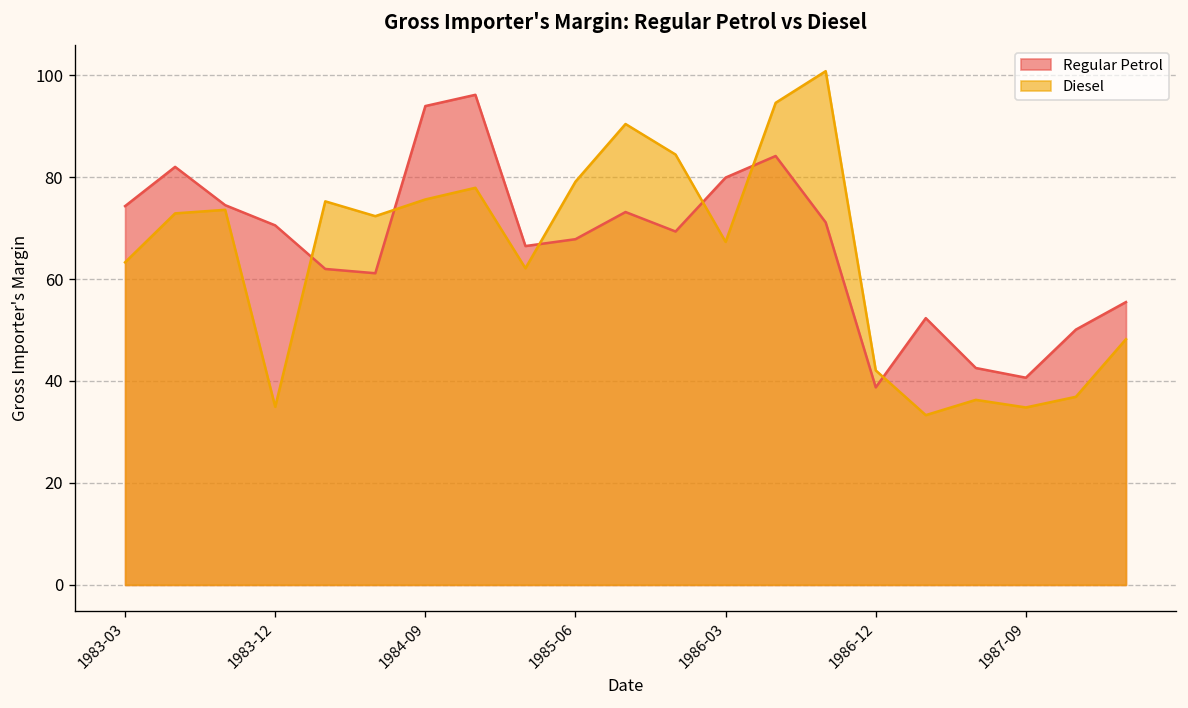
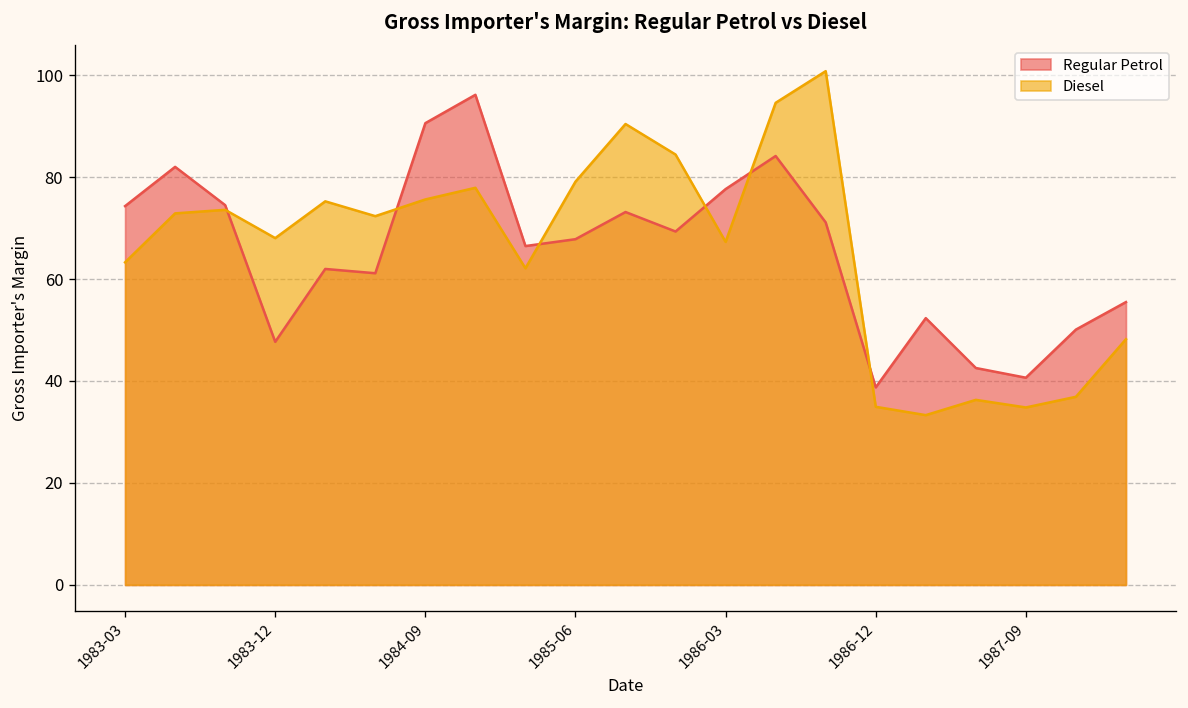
  {
    "Regular Petrol": {
      "1983-03": 74,
-     "1983-12": 71,
-     "1984-09": 94,
+     "1983-12": 48,
+     "1984-09": 91,
      "1985-06": 68,
-     "1986-03": 80,
+     "1986-03": 78,
      "1986-12": 39,
      "1987-09": 41
    },
    "Diesel": {
      "1983-03": 63,
-     "1983-12": 35,
+     "1983-12": 68,
      "1984-09": 76,
      "1985-06": 79,
      "1986-03": 67,
-     "1986-12": 42,
+     "1986-12": 35,
      "1987-09": 35
    }
  }
